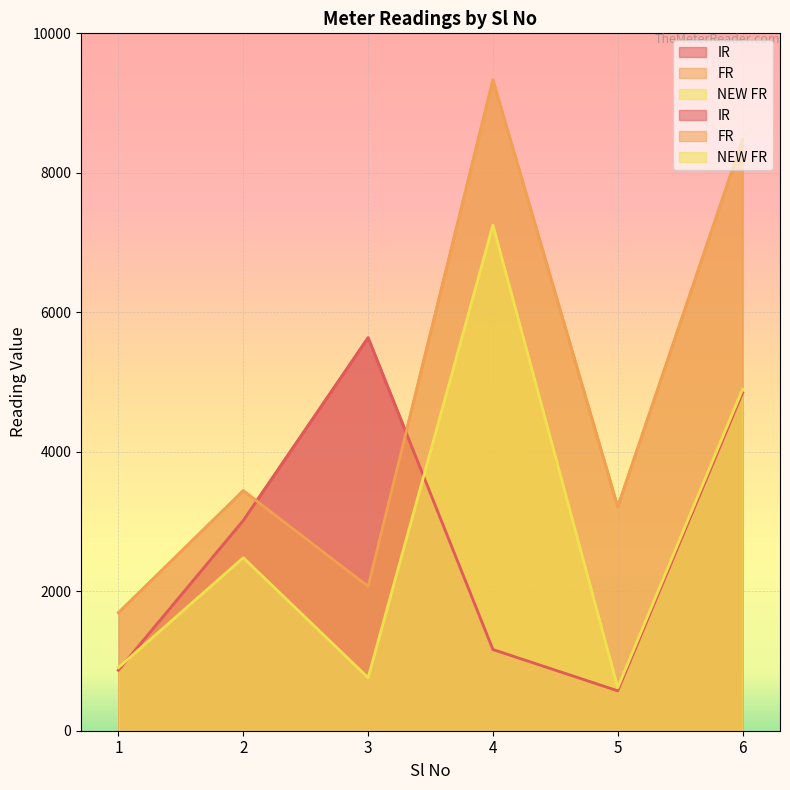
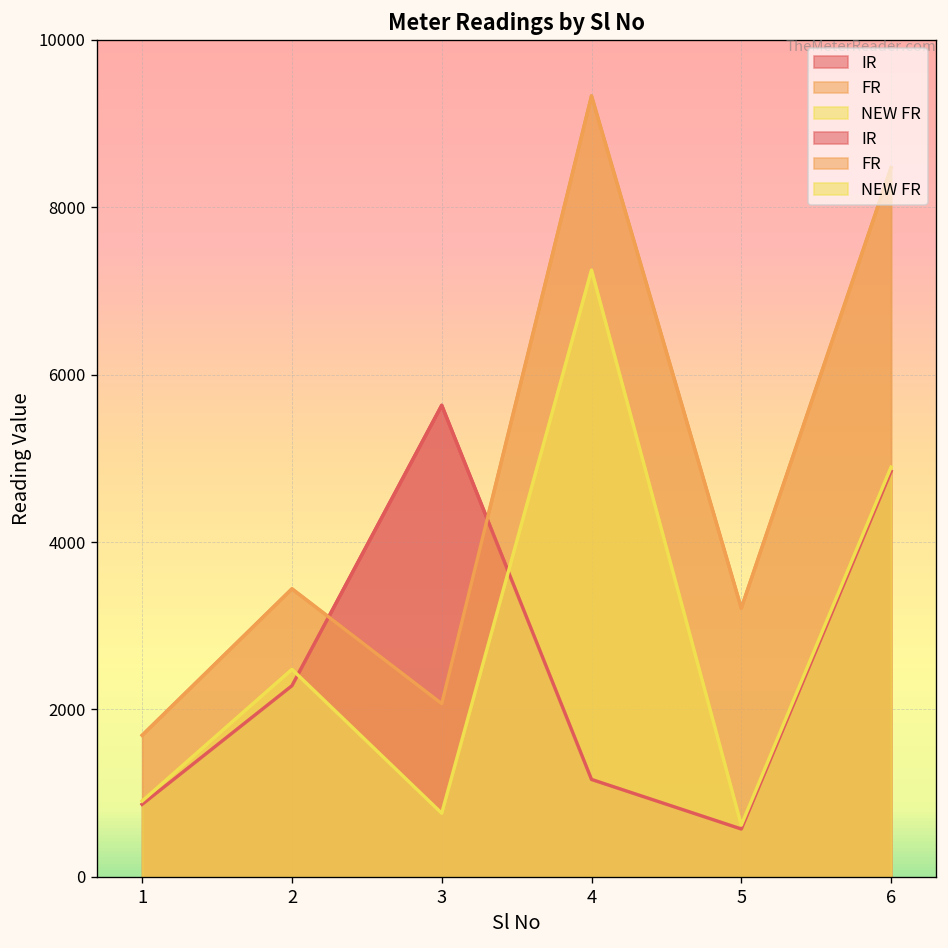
  {
    "IR": {
      "1": 900,
-     "2": 3000,
+     "2": 2300,
      "3": 5600,
      "4": 1200,
      "5": 600,
      "6": 4800
    }
  }
